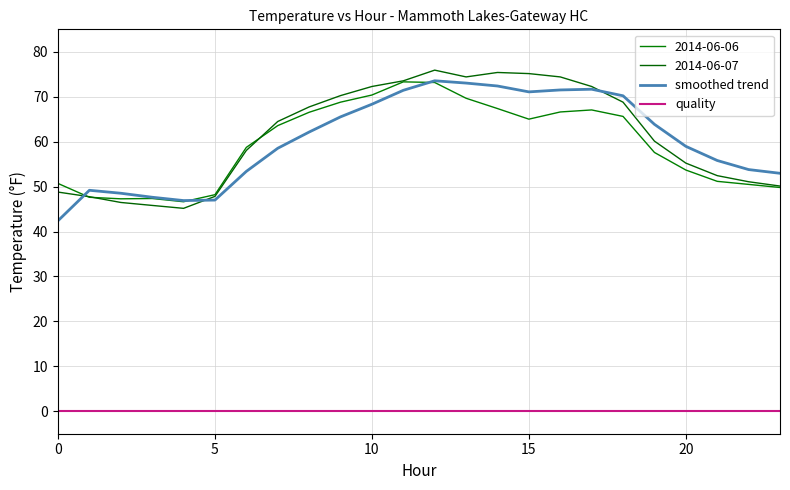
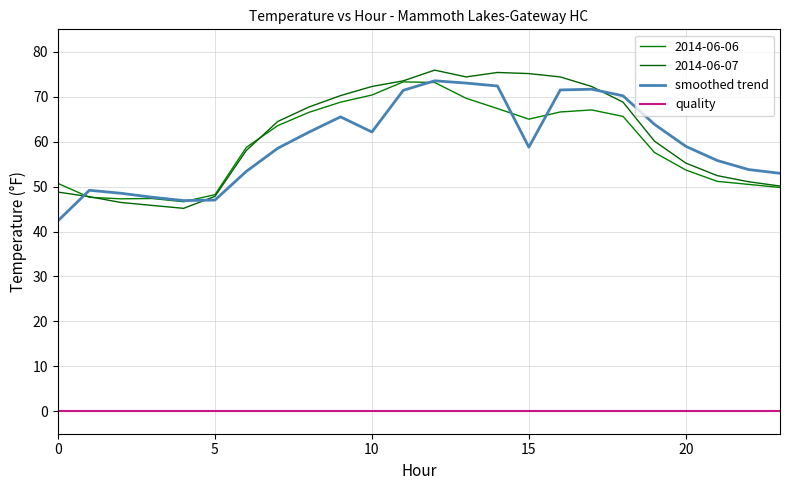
  {
    "smoothed trend": {
      "0": 42,
      "5": 47,
-     "10": 68,
-     "15": 71,
+     "10": 62,
+     "15": 59,
      "20": 59
    },
    "quality": {
      "0": 0,
      "5": 0,
      "10": 0,
      "15": 0,
      "20": 0
    }
  }
